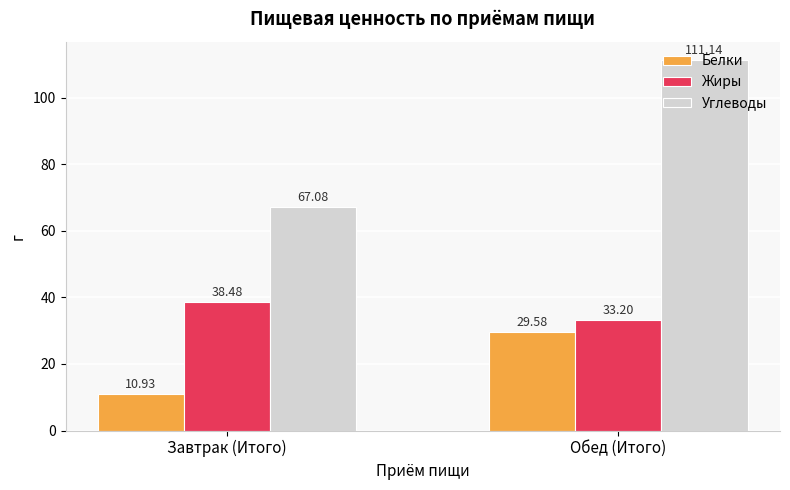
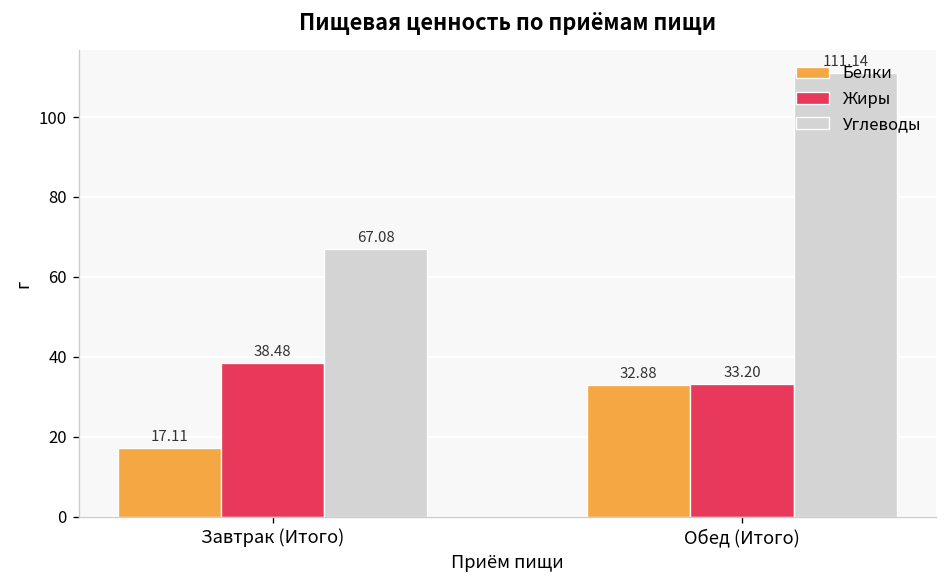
  {
    "Белки": {
-     "Завтрак (Итого)": 10.93,
-     "Обед (Итого)": 29.58
+     "Завтрак (Итого)": 17.11,
+     "Обед (Итого)": 32.88
    },
    "Жиры": {
      "Завтрак (Итого)": 38.48,
      "Обед (Итого)": 33.20
    },
    "Углеводы": {
      "Завтрак (Итого)": 67.08,
      "Обед (Итого)": 111.14
    }
  }
